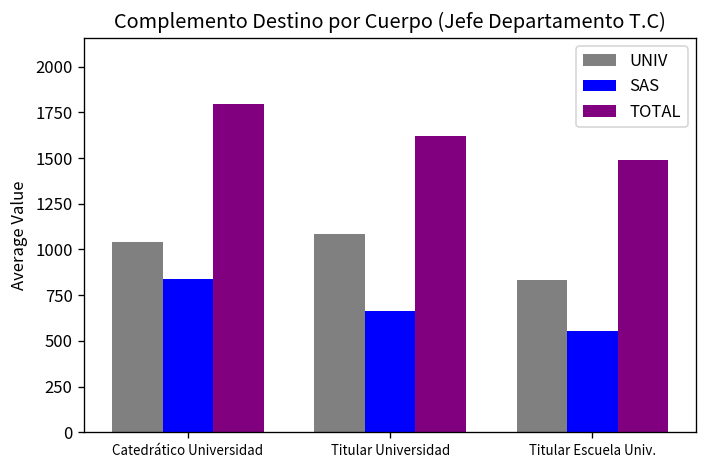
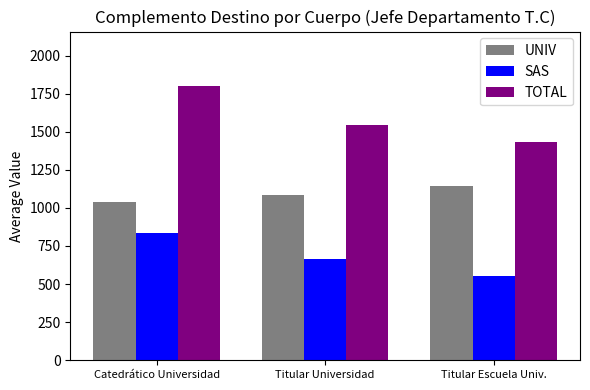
  {
    "UNIV": {
      "Catedrático Universidad": 1040,
      "Titular Universidad": 1090,
-     "Titular Escuela Univ.": 840
+     "Titular Escuela Univ.": 1150
    },
    "SAS": {
      "Catedrático Universidad": 840,
      "Titular Universidad": 670,
      "Titular Escuela Univ.": 550
    },
    "TOTAL": {
      "Catedrático Universidad": 1800,
-     "Titular Universidad": 1620,
-     "Titular Escuela Univ.": 1490
+     "Titular Universidad": 1540,
+     "Titular Escuela Univ.": 1430
    }
  }
